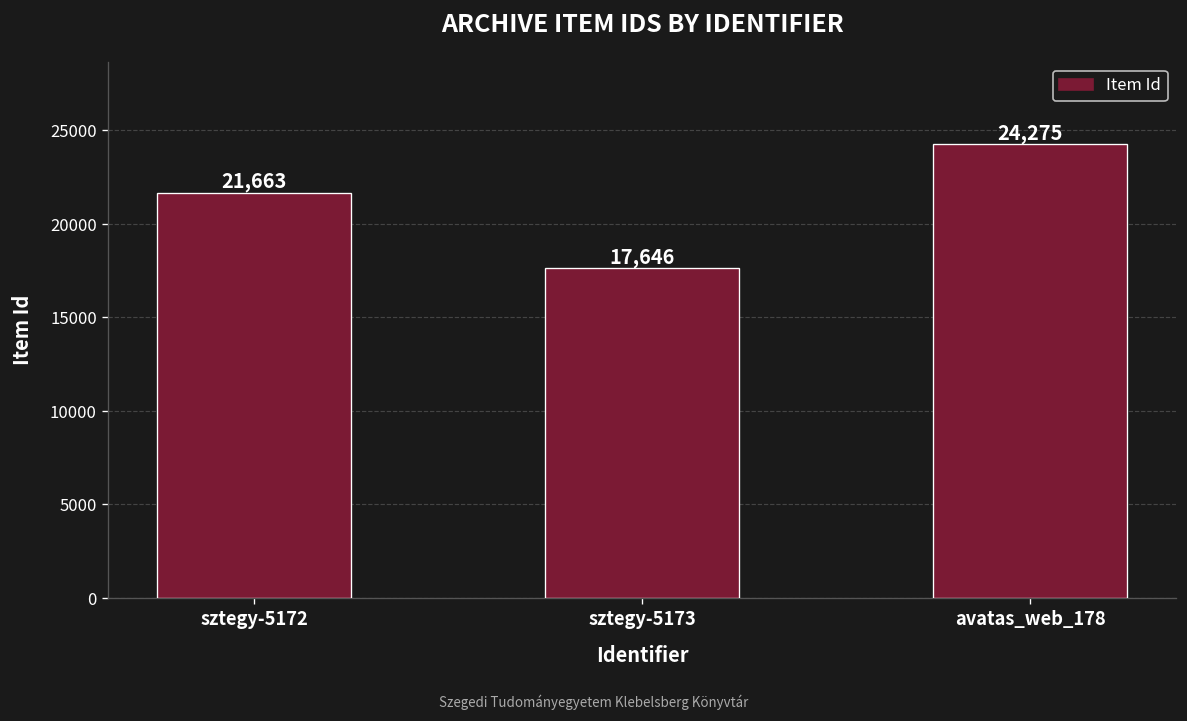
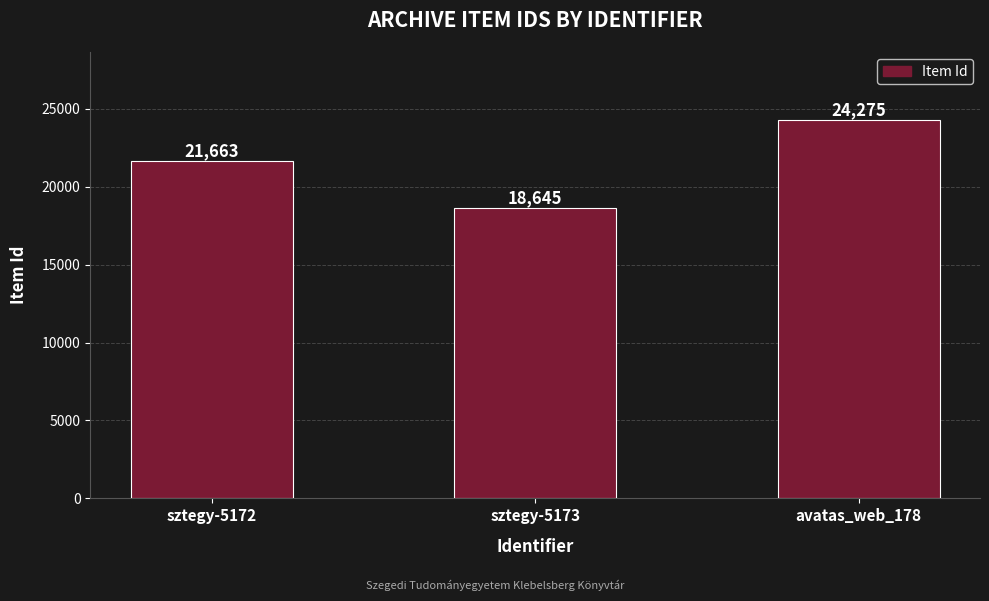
  {
    "sztegy-5172": "21,663",
-   "sztegy-5173": "17,646",
+   "sztegy-5173": "18,645",
    "avatas_web_178": "24,275"
  }
